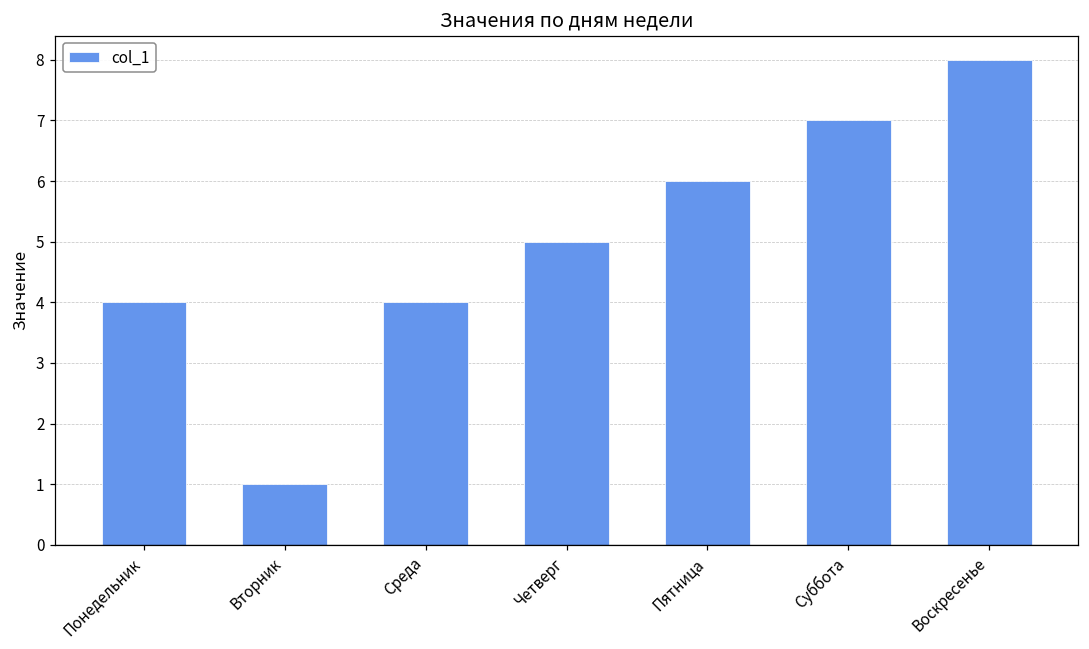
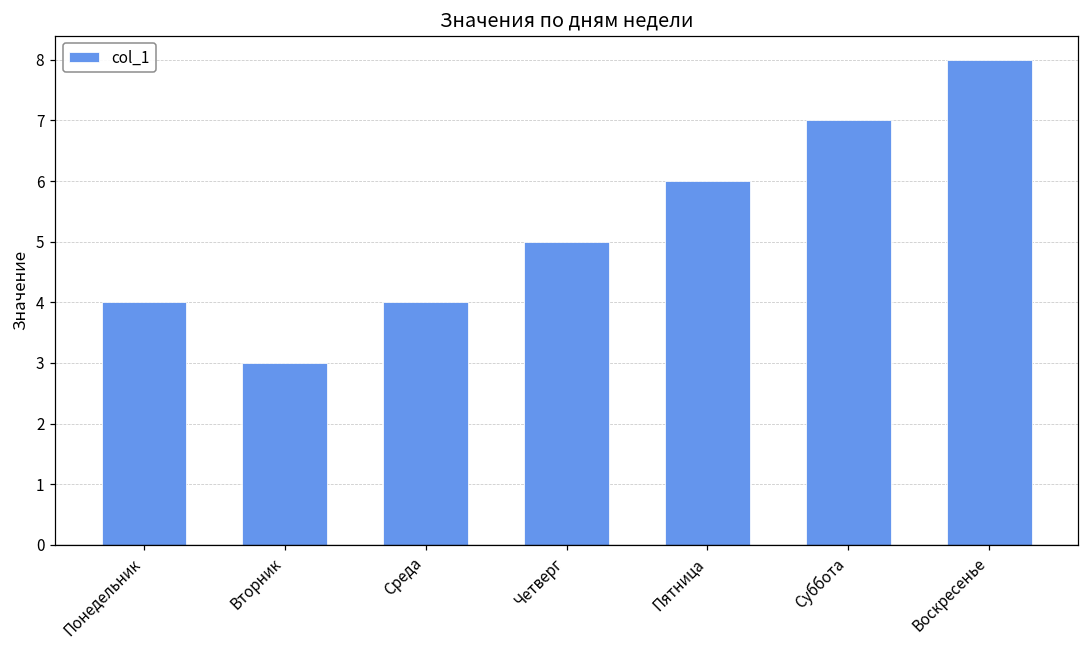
  {
    "Понедельник": 4,
-   "Вторник": 1,
+   "Вторник": 3,
    "Среда": 4,
    "Четверг": 5,
    "Пятница": 6,
    "Суббота": 7,
    "Воскресенье": 8
  }
